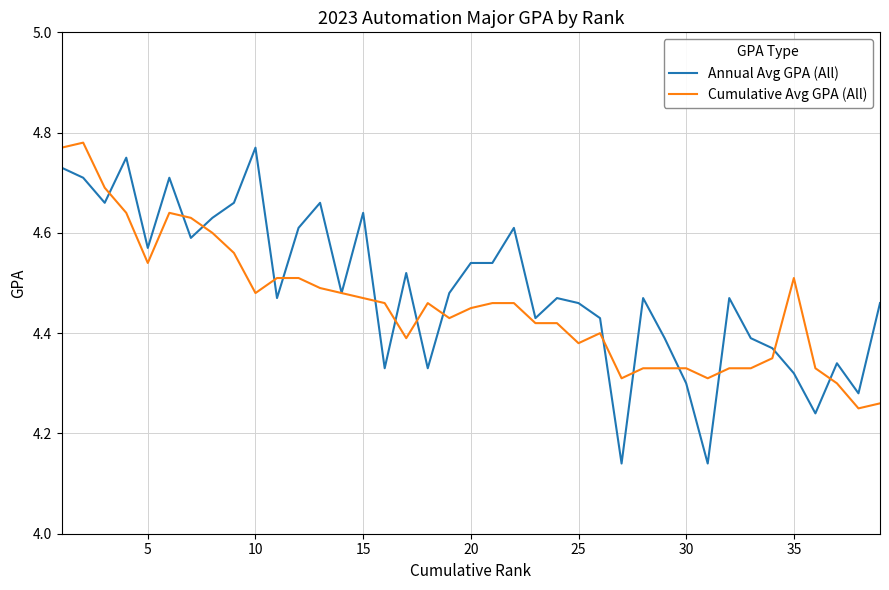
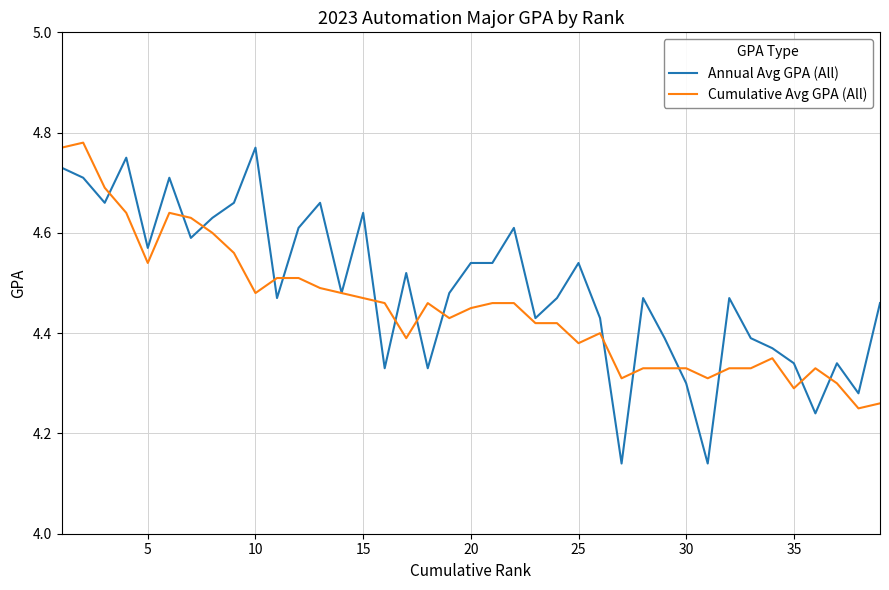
  {
    "Annual Avg GPA (All)": {
      "5": 4.57,
      "10": 4.77,
      "15": 4.64,
      "20": 4.54,
-     "25": 4.46,
+     "25": 4.54,
      "30": 4.30,
-     "35": 4.32
+     "35": 4.34
    },
    "Cumulative Avg GPA (All)": {
      "5": 4.54,
      "10": 4.48,
      "15": 4.47,
      "20": 4.45,
      "25": 4.38,
      "30": 4.33,
-     "35": 4.51
+     "35": 4.29
    }
  }
